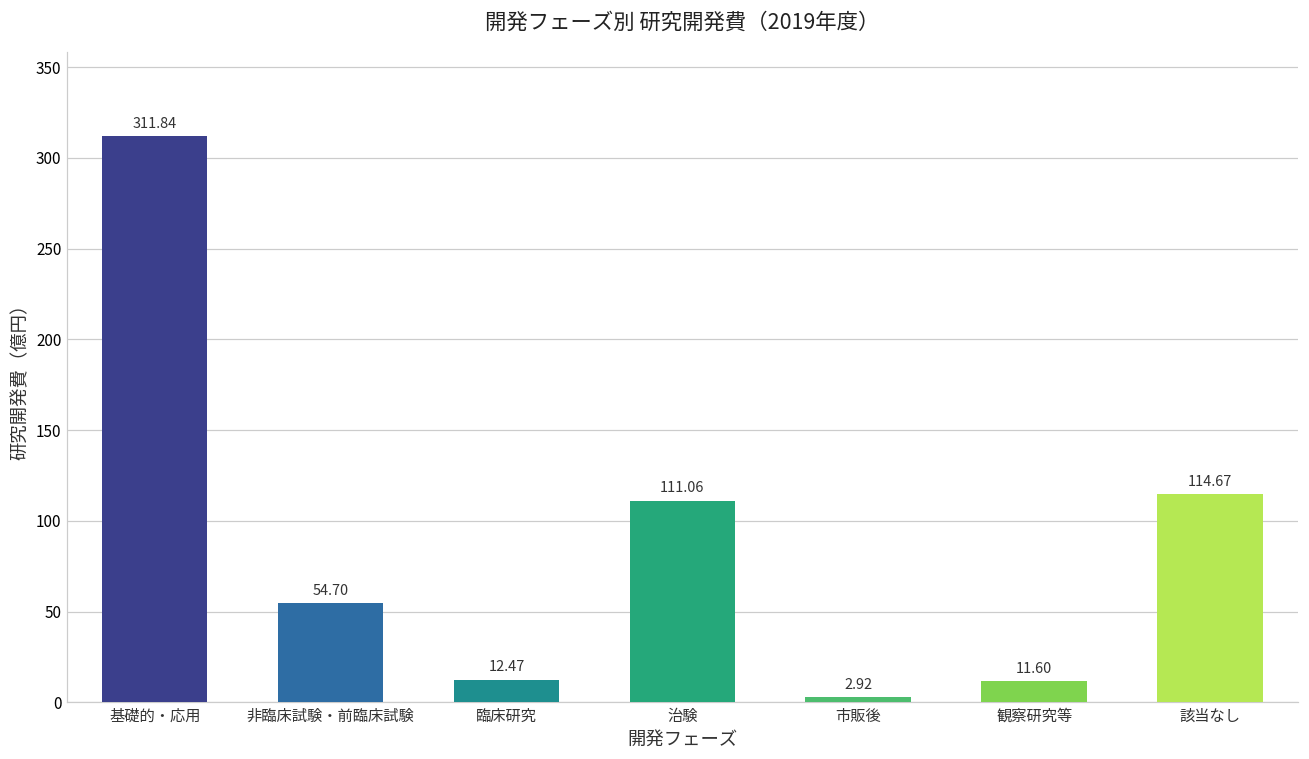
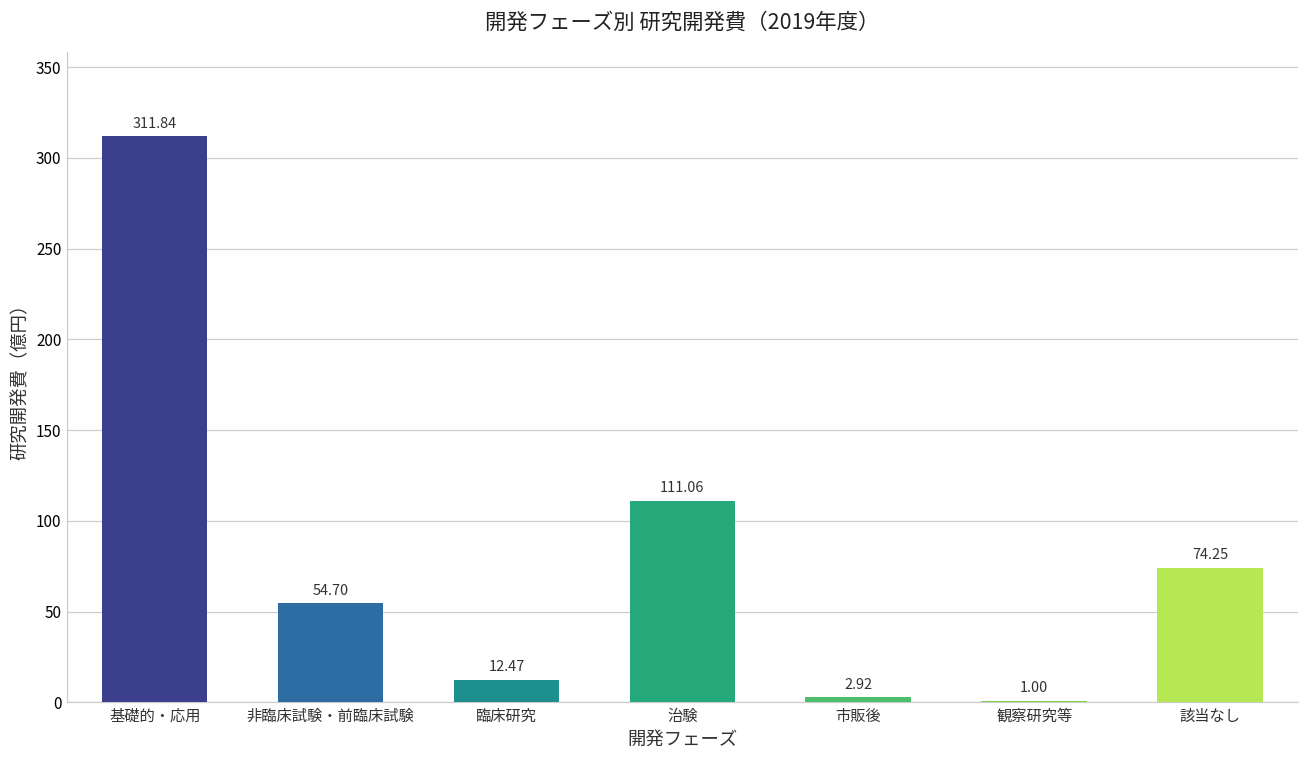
  {
    "基礎的・応用": 311.84,
    "非臨床試験・前臨床試験": 54.70,
    "臨床研究": 12.47,
    "治験": 111.06,
    "市販後": 2.92,
-   "観察研究等": 11.60,
-   "該当なし": 114.67
+   "観察研究等": 1.00,
+   "該当なし": 74.25
  }
